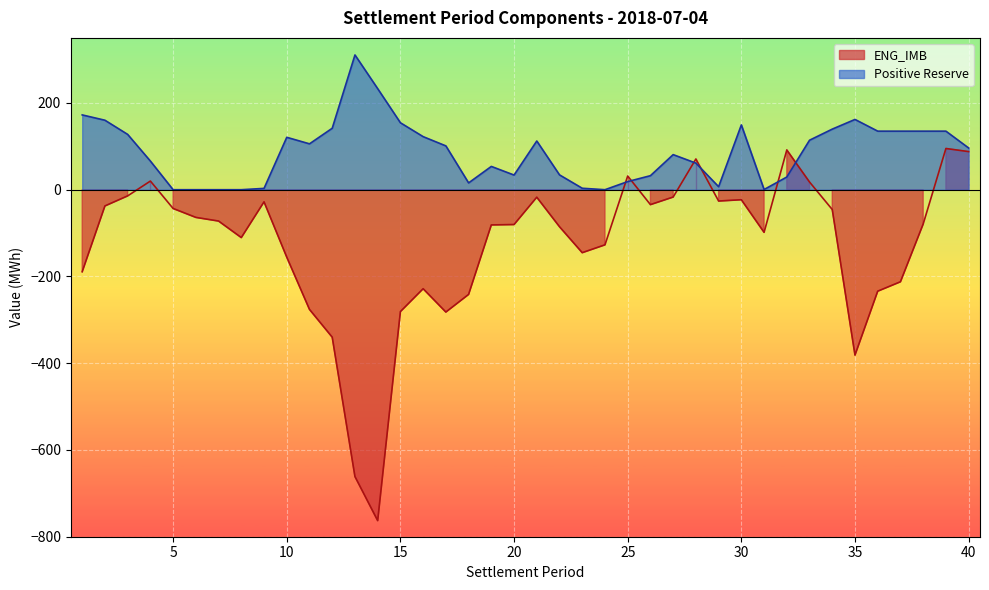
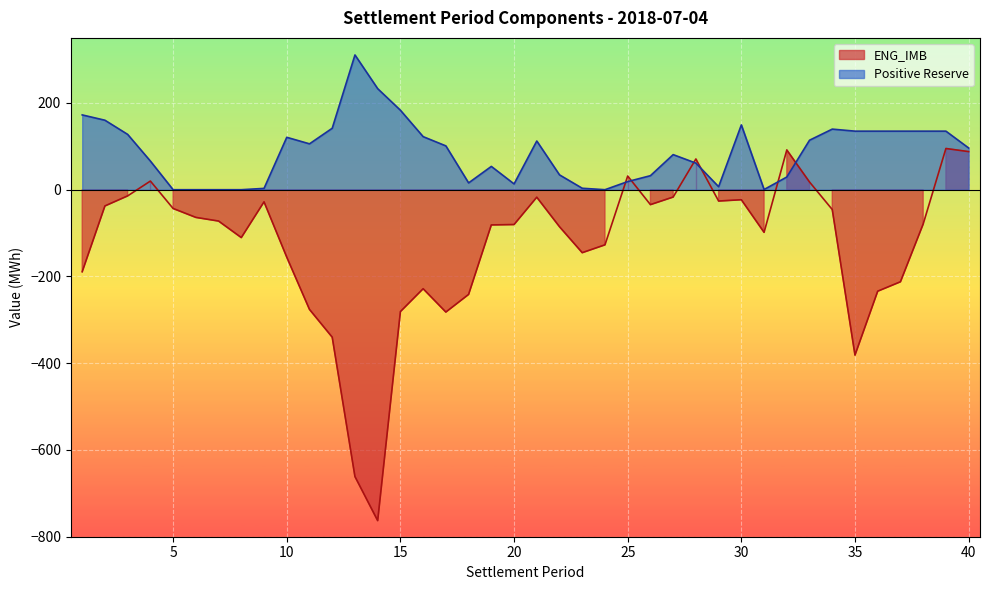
  {
    "Positive Reserve": {
      "5": 0,
      "10": 120,
-     "15": 150,
-     "20": 30,
+     "15": 180,
+     "20": 10,
      "25": 20,
      "30": 150,
-     "35": 160,
+     "35": 140,
      "40": 100
    }
  }
